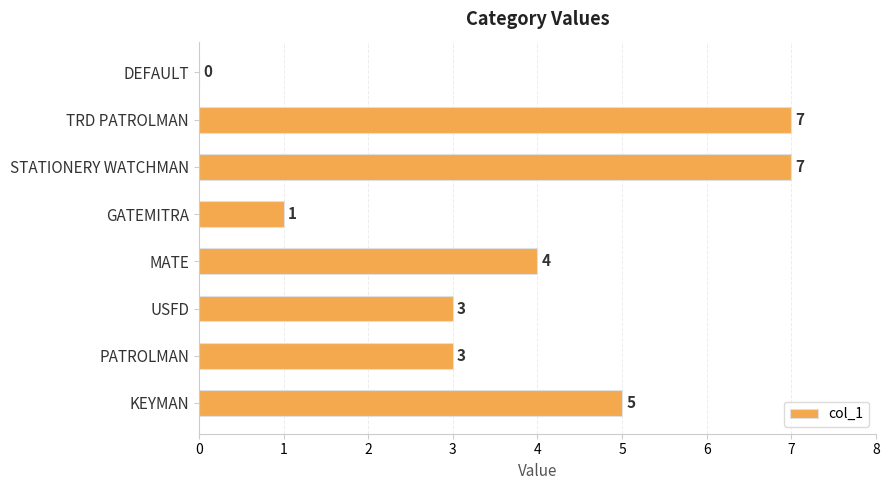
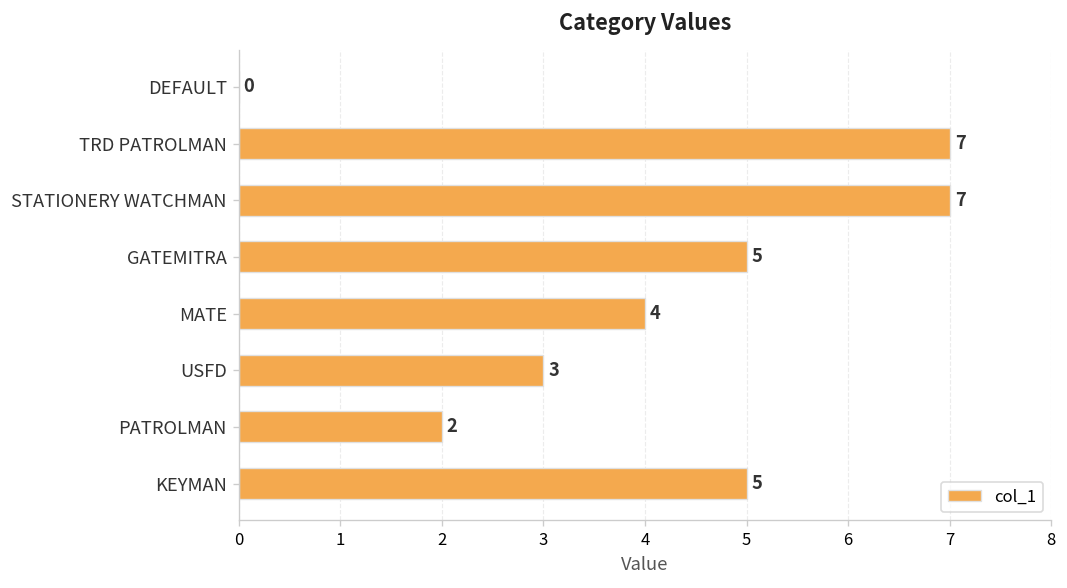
  {
    "DEFAULT": 0,
    "TRD PATROLMAN": 7,
    "STATIONERY WATCHMAN": 7,
-   "GATEMITRA": 1,
+   "GATEMITRA": 5,
    "MATE": 4,
    "USFD": 3,
-   "PATROLMAN": 3,
+   "PATROLMAN": 2,
    "KEYMAN": 5
  }
